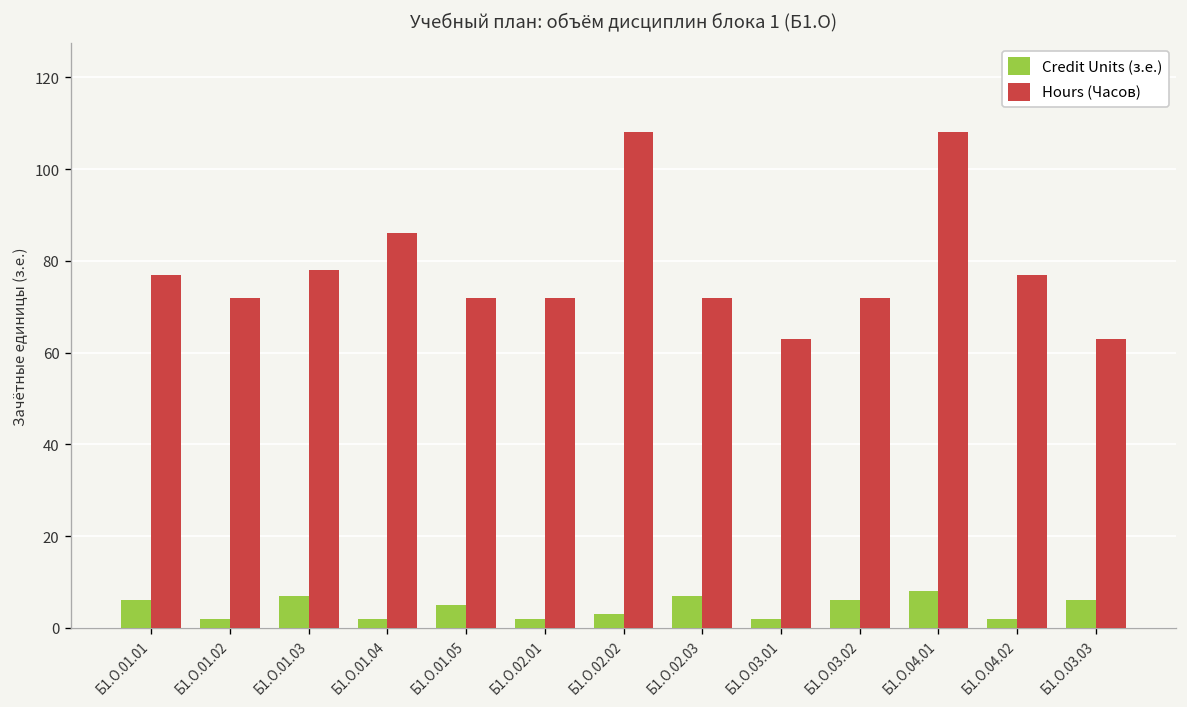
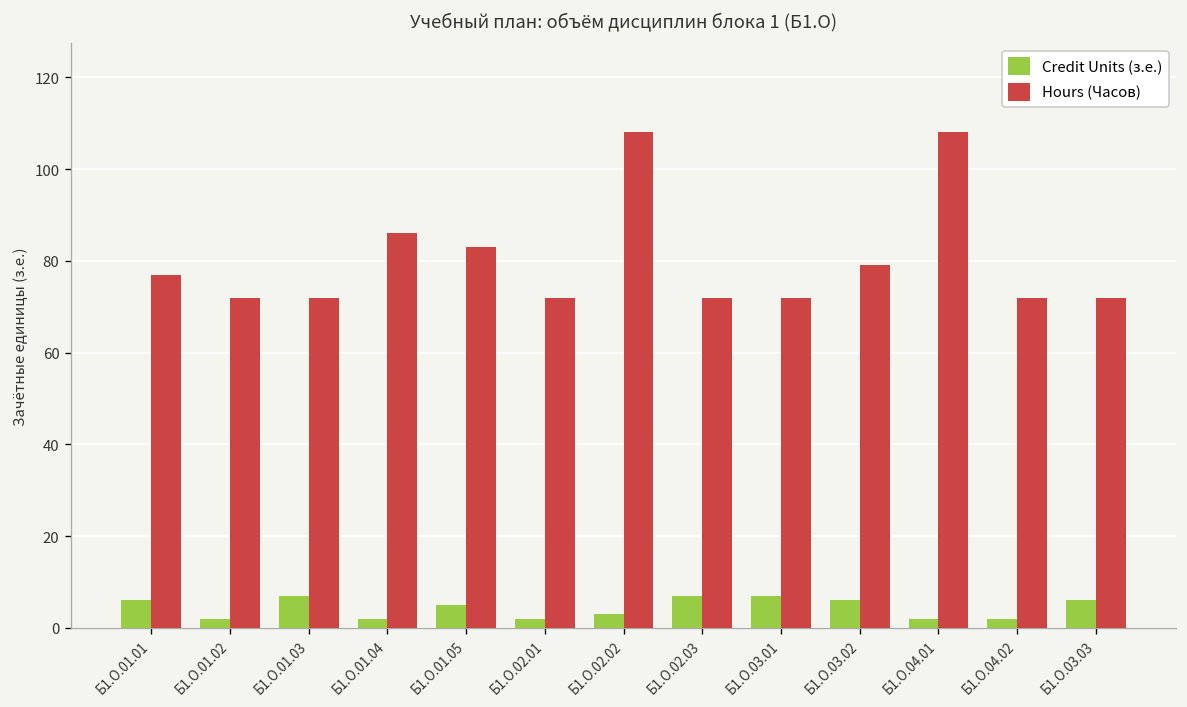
  {
    "Credit Units (з.е.)": {
      "Б1.О.01.01": 6,
      "Б1.О.01.02": 2,
      "Б1.О.01.03": 7,
      "Б1.О.01.04": 2,
      "Б1.О.01.05": 5,
      "Б1.О.02.01": 2,
      "Б1.О.02.02": 3,
      "Б1.О.02.03": 7,
-     "Б1.О.03.01": 2,
+     "Б1.О.03.01": 7,
      "Б1.О.03.02": 6,
-     "Б1.О.04.01": 8,
+     "Б1.О.04.01": 2,
      "Б1.О.04.02": 2,
      "Б1.О.03.03": 6
    },
    "Hours (Часов)": {
      "Б1.О.01.01": 77,
      "Б1.О.01.02": 72,
-     "Б1.О.01.03": 78,
+     "Б1.О.01.03": 72,
      "Б1.О.01.04": 86,
-     "Б1.О.01.05": 72,
+     "Б1.О.01.05": 83,
      "Б1.О.02.01": 72,
      "Б1.О.02.02": 108,
      "Б1.О.02.03": 72,
-     "Б1.О.03.01": 63,
-     "Б1.О.03.02": 72,
+     "Б1.О.03.01": 72,
+     "Б1.О.03.02": 79,
      "Б1.О.04.01": 108,
-     "Б1.О.04.02": 77,
-     "Б1.О.03.03": 63
+     "Б1.О.04.02": 72,
+     "Б1.О.03.03": 72
    }
  }
